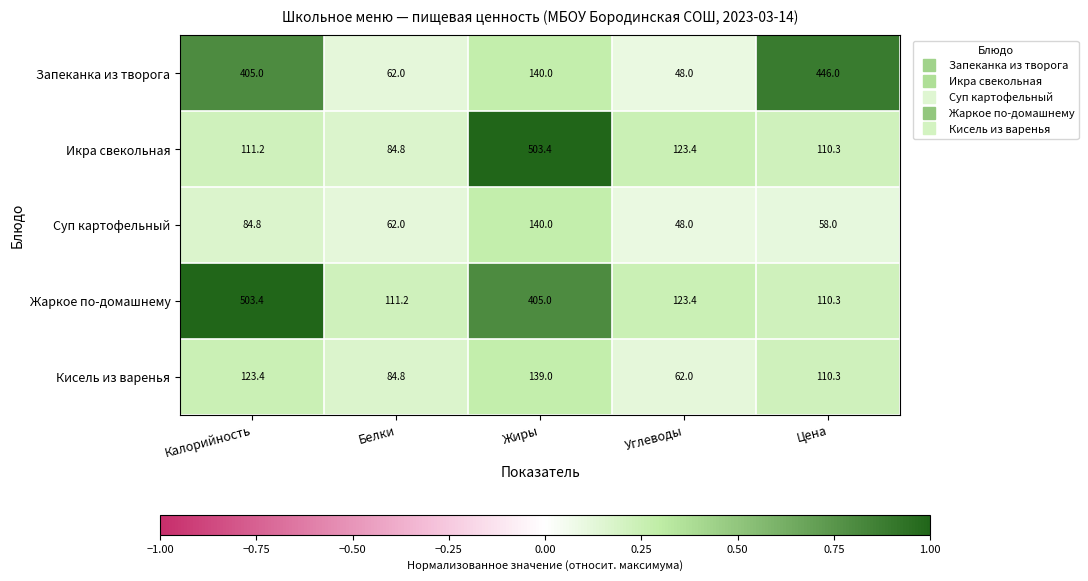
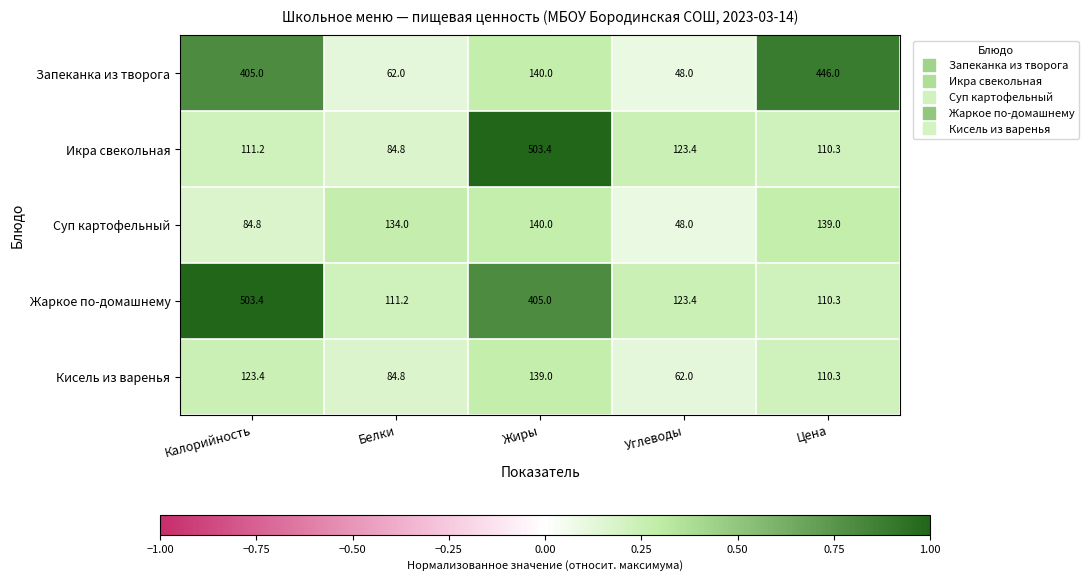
  {
    "Запеканка из творога": {
      "Калорийность": 405.0,
      "Белки": 62.0,
      "Жиры": 140.0,
      "Углеводы": 48.0,
      "Цена": 446.0
    },
    "Икра свекольная": {
      "Калорийность": 111.2,
      "Белки": 84.8,
      "Жиры": 503.4,
      "Углеводы": 123.4,
      "Цена": 110.3
    },
    "Суп картофельный": {
      "Калорийность": 84.8,
-     "Белки": 62.0,
+     "Белки": 134.0,
      "Жиры": 140.0,
      "Углеводы": 48.0,
-     "Цена": 58.0
+     "Цена": 139.0
    },
    "Жаркое по-домашнему": {
      "Калорийность": 503.4,
      "Белки": 111.2,
      "Жиры": 405.0,
      "Углеводы": 123.4,
      "Цена": 110.3
    },
    "Кисель из варенья": {
      "Калорийность": 123.4,
      "Белки": 84.8,
      "Жиры": 139.0,
      "Углеводы": 62.0,
      "Цена": 110.3
    }
  }
